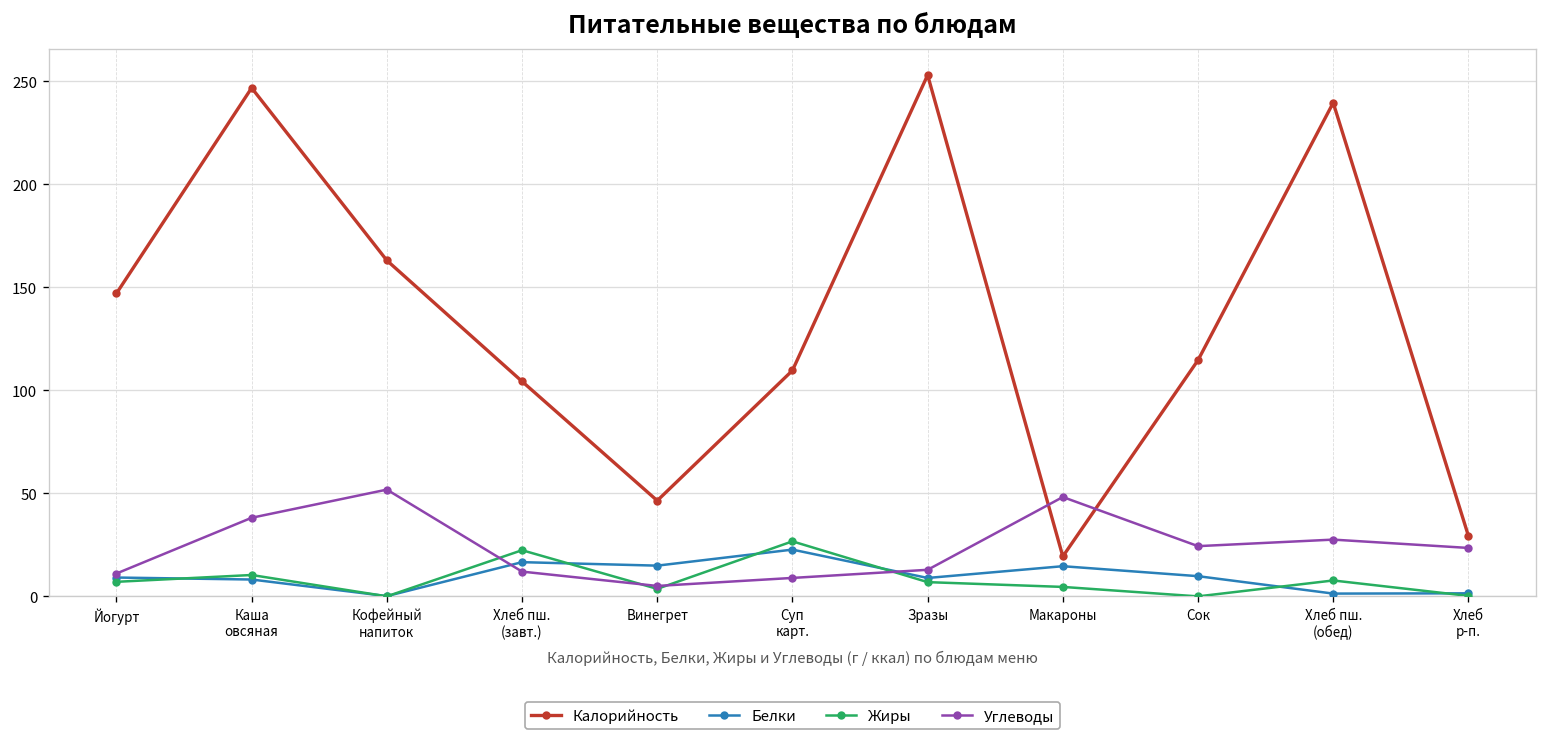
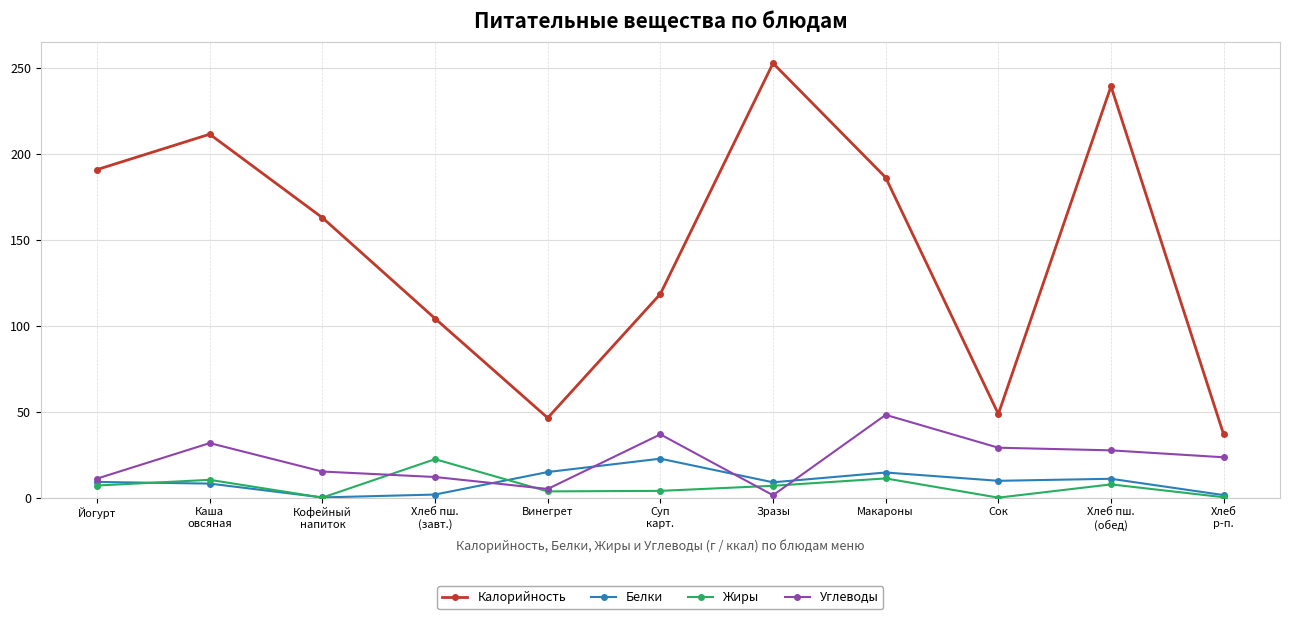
  {
    "Калорийность": {
-     "Йогурт": 147,
-     "Каша овсяная": 247,
+     "Йогурт": 191,
+     "Каша овсяная": 212,
      "Кофейный напиток": 163,
      "Хлеб пш. (завт.)": 104,
      "Винегрет": 46,
-     "Суп карт.": 110,
+     "Суп карт.": 119,
      "Зразы": 253,
-     "Макароны": 19,
-     "Сок": 115,
+     "Макароны": 186,
+     "Сок": 49,
      "Хлеб пш. (обед)": 240,
-     "Хлеб р-п.": 29
+     "Хлеб р-п.": 37
    },
    "Белки": {
      "Йогурт": 9,
      "Каша овсяная": 8,
-     "Хлеб пш. (завт.)": 17,
+     "Хлеб пш. (завт.)": 2,
      "Винегрет": 15,
      "Суп карт.": 23,
      "Зразы": 9,
      "Макароны": 15,
      "Сок": 10,
-     "Хлеб пш. (обед)": 1
+     "Хлеб пш. (обед)": 11
    },
    "Жиры": {
      "Йогурт": 7,
      "Каша овсяная": 10,
      "Хлеб пш. (завт.)": 22,
-     "Суп карт.": 27,
+     "Суп карт.": 4,
      "Зразы": 7,
-     "Макароны": 5,
+     "Макароны": 11,
      "Сок": 0,
      "Хлеб пш. (обед)": 8
    },
    "Углеводы": {
      "Йогурт": 11,
-     "Каша овсяная": 38,
-     "Кофейный напиток": 52,
+     "Каша овсяная": 32,
+     "Кофейный напиток": 15,
      "Хлеб пш. (завт.)": 12,
-     "Суп карт.": 9,
-     "Зразы": 13,
+     "Суп карт.": 37,
+     "Зразы": 1,
      "Макароны": 48,
-     "Сок": 24,
+     "Сок": 29,
      "Хлеб пш. (обед)": 28,
      "Хлеб р-п.": 24
    }
  }
